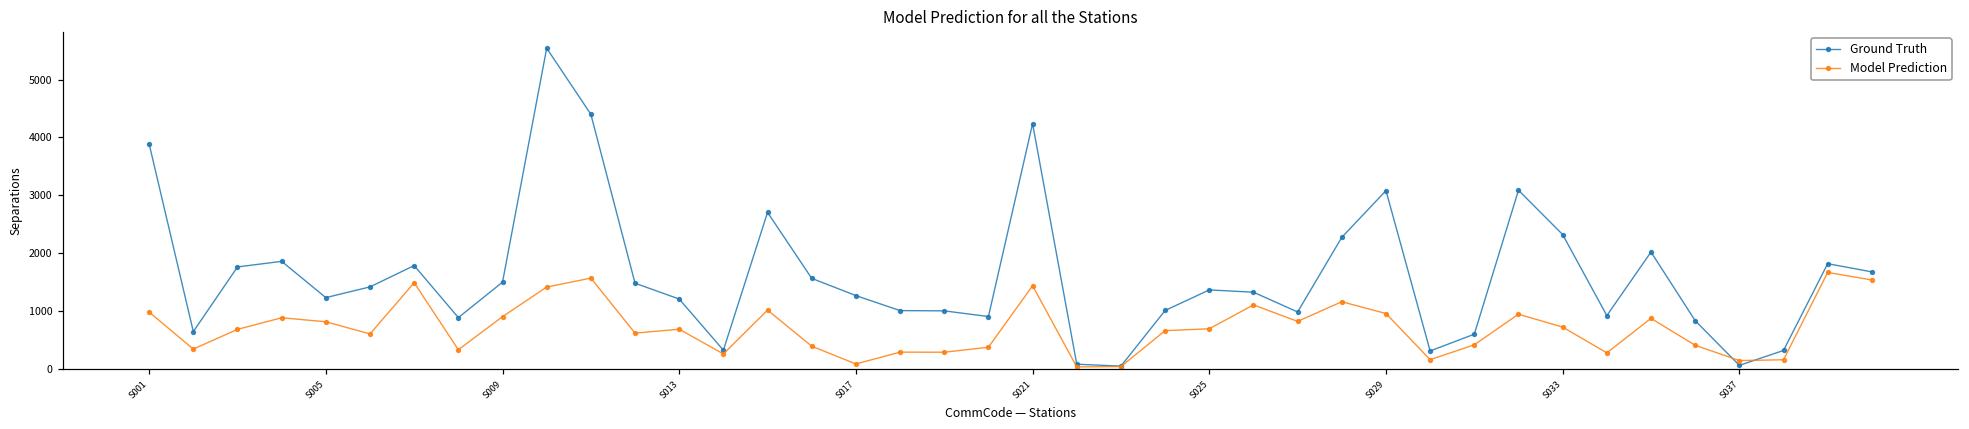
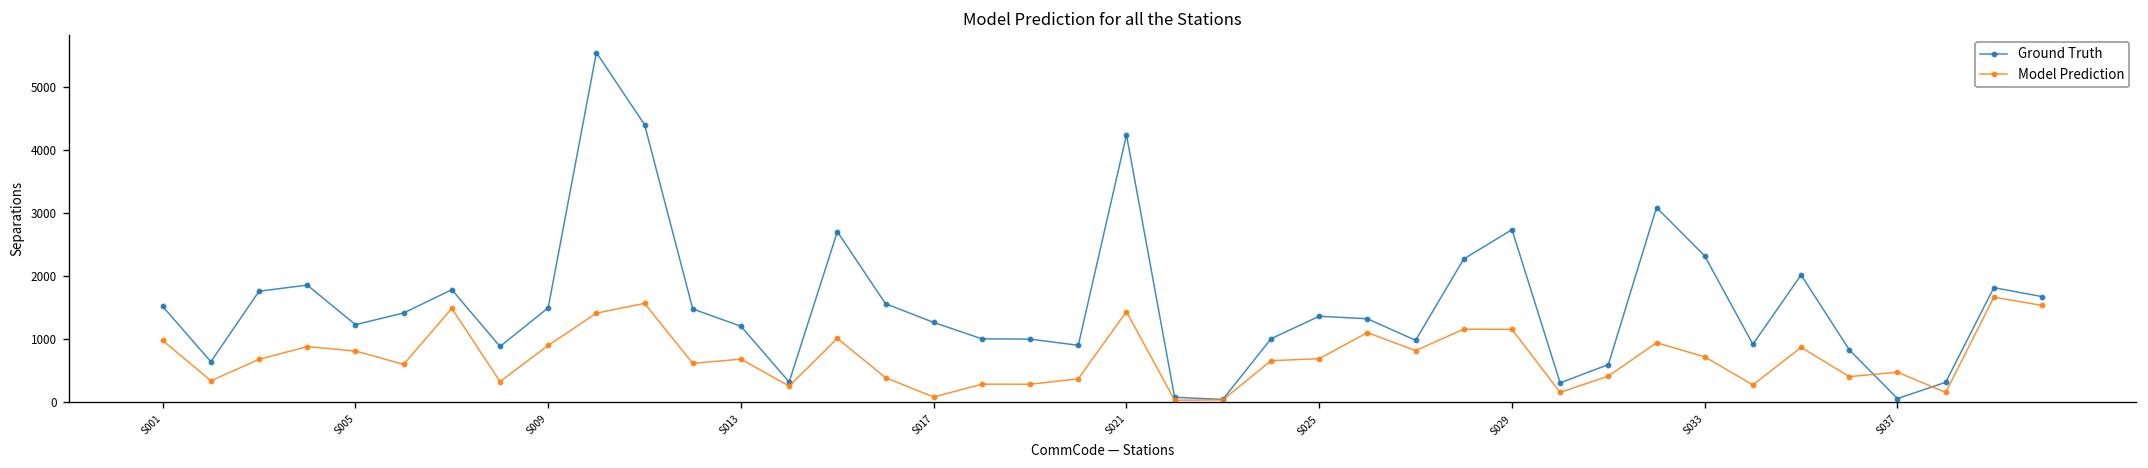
  {
    "Ground Truth": {
-     "S001": 3900,
+     "S001": 1500,
      "S005": 1200,
      "S009": 1500,
      "S013": 1200,
      "S017": 1300,
      "S021": 4200,
      "S025": 1400,
-     "S029": 3100,
+     "S029": 2700,
      "S033": 2300,
      "S037": 100
    },
    "Model Prediction": {
      "S001": 1000,
      "S005": 800,
      "S009": 900,
      "S013": 700,
      "S017": 100,
      "S021": 1400,
      "S025": 700,
-     "S029": 1000,
+     "S029": 1200,
      "S033": 700,
-     "S037": 100
+     "S037": 500
    }
  }
